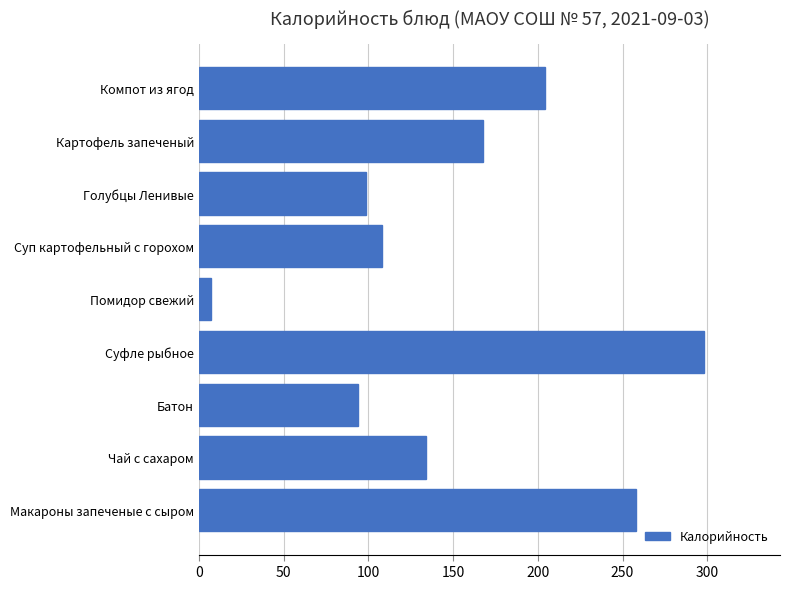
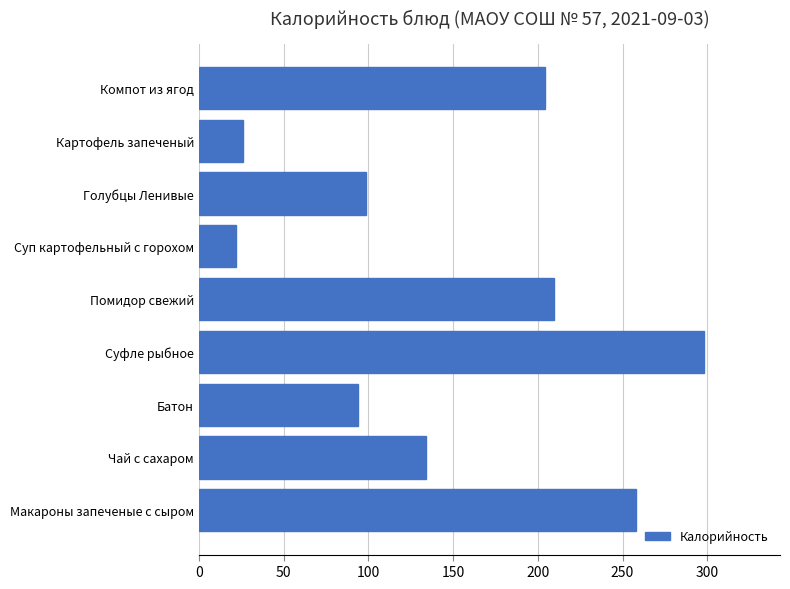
  {
    "Компот из ягод": 204,
-   "Картофель запеченый": 168,
+   "Картофель запеченый": 26,
    "Голубцы Ленивые": 99,
-   "Суп картофельный с горохом": 108,
-   "Помидор свежий": 7,
+   "Суп картофельный с горохом": 22,
+   "Помидор свежий": 210,
    "Суфле рыбное": 298,
    "Батон": 94,
    "Чай с сахаром": 134,
    "Макароны запеченые с сыром": 258
  }
